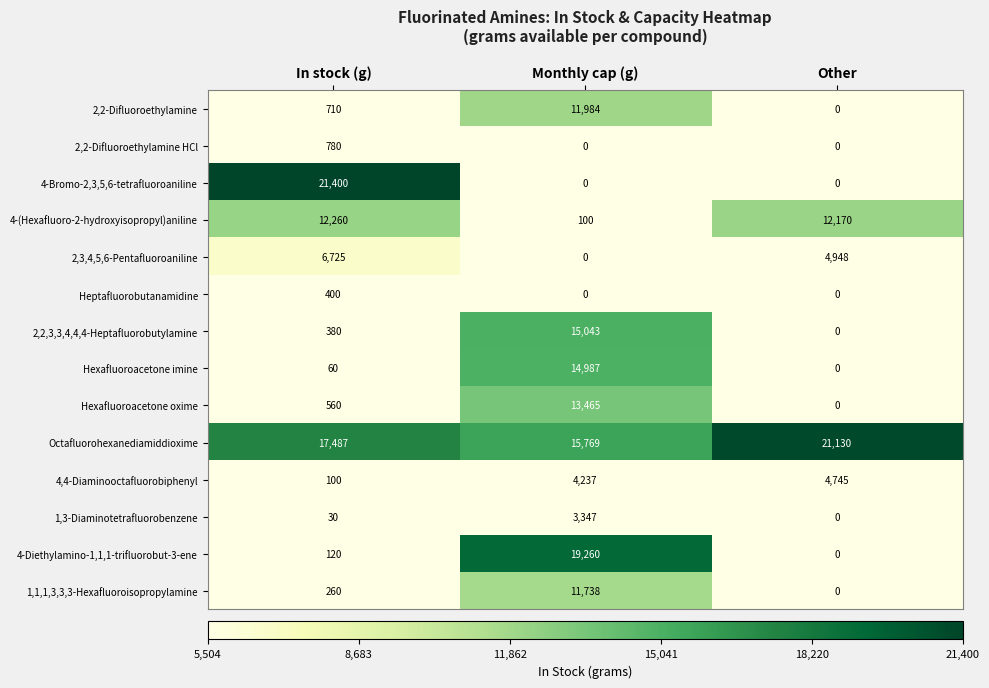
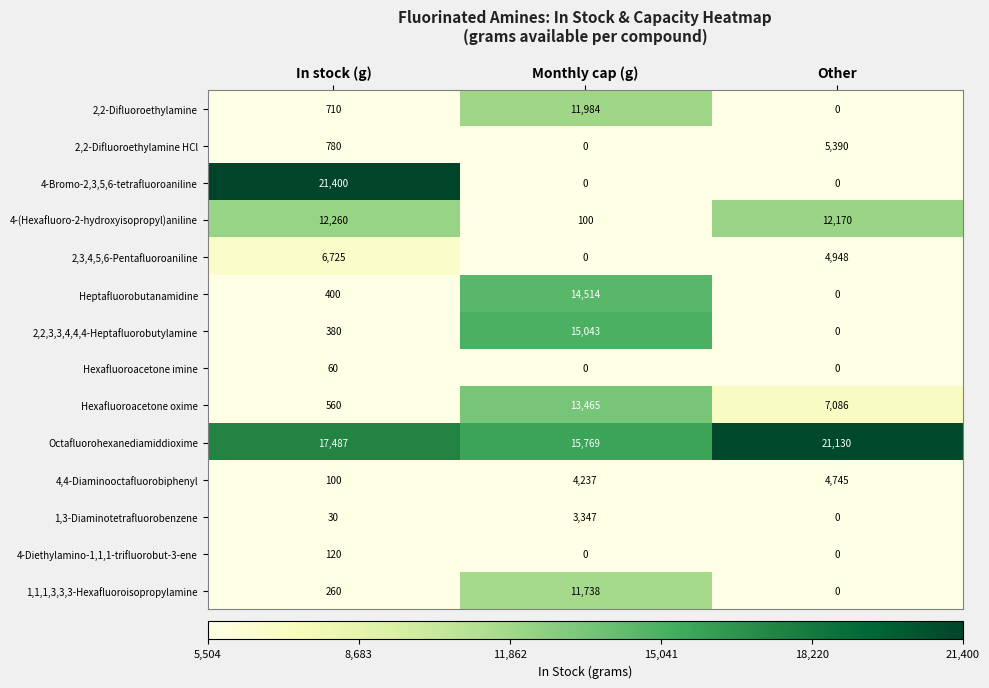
  {
    "2,2-Difluoroethylamine": {
      "In stock (g)": "710",
      "Monthly cap (g)": "11,984",
      "Other": "0"
    },
    "2,2-Difluoroethylamine HCl": {
      "In stock (g)": "780",
      "Monthly cap (g)": "0",
-     "Other": "0"
+     "Other": "5,390"
    },
    "4-Bromo-2,3,5,6-tetrafluoroaniline": {
      "In stock (g)": "21,400",
      "Monthly cap (g)": "0",
      "Other": "0"
    },
    "4-(Hexafluoro-2-hydroxyisopropyl)aniline": {
      "In stock (g)": "12,260",
      "Monthly cap (g)": "100",
      "Other": "12,170"
    },
    "2,3,4,5,6-Pentafluoroaniline": {
      "In stock (g)": "6,725",
      "Monthly cap (g)": "0",
      "Other": "4,948"
    },
    "Heptafluorobutanamidine": {
      "In stock (g)": "400",
-     "Monthly cap (g)": "0",
+     "Monthly cap (g)": "14,514",
      "Other": "0"
    },
    "2,2,3,3,4,4,4-Heptafluorobutylamine": {
      "In stock (g)": "380",
      "Monthly cap (g)": "15,043",
      "Other": "0"
    },
    "Hexafluoroacetone imine": {
      "In stock (g)": "60",
-     "Monthly cap (g)": "14,987",
+     "Monthly cap (g)": "0",
      "Other": "0"
    },
    "Hexafluoroacetone oxime": {
      "In stock (g)": "560",
      "Monthly cap (g)": "13,465",
-     "Other": "0"
+     "Other": "7,086"
    },
    "Octafluorohexanediamiddioxime": {
      "In stock (g)": "17,487",
      "Monthly cap (g)": "15,769",
      "Other": "21,130"
    },
    "4,4-Diaminooctafluorobiphenyl": {
      "In stock (g)": "100",
      "Monthly cap (g)": "4,237",
      "Other": "4,745"
    },
    "1,3-Diaminotetrafluorobenzene": {
      "In stock (g)": "30",
      "Monthly cap (g)": "3,347",
      "Other": "0"
    },
    "4-Diethylamino-1,1,1-trifluorobut-3-ene": {
      "In stock (g)": "120",
-     "Monthly cap (g)": "19,260",
+     "Monthly cap (g)": "0",
      "Other": "0"
    },
    "1,1,1,3,3,3-Hexafluoroisopropylamine": {
      "In stock (g)": "260",
      "Monthly cap (g)": "11,738",
      "Other": "0"
    }
  }
